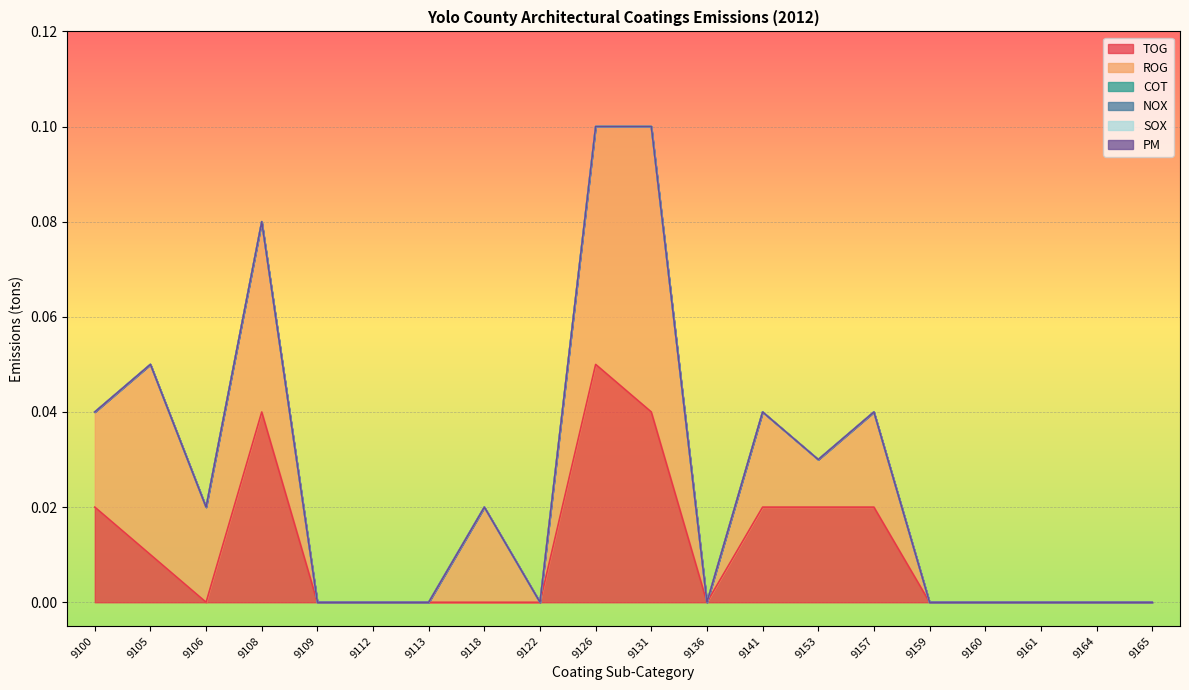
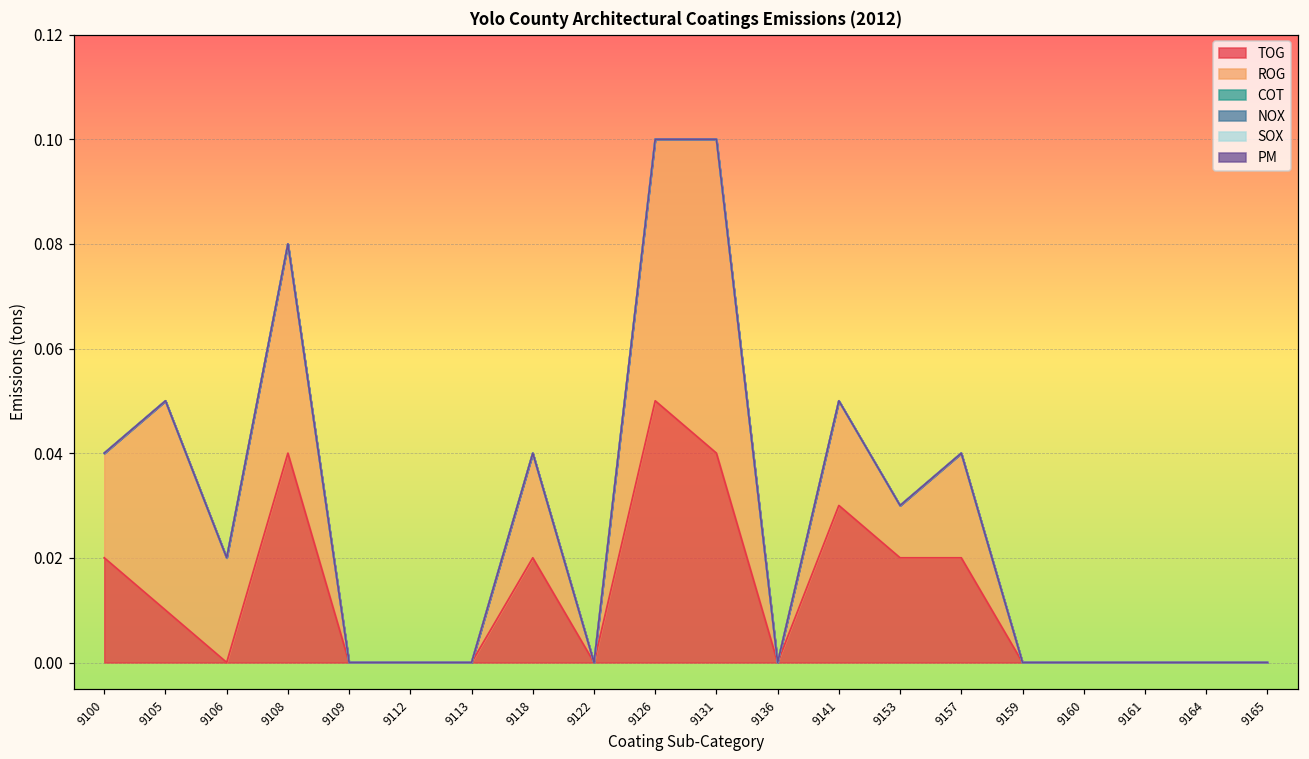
  {
    "TOG": {
      "9100": 0.02,
      "9105": 0.01,
      "9106": 0.00,
      "9108": 0.04,
-     "9118": 0.00,
+     "9118": 0.02,
      "9126": 0.05,
      "9131": 0.04,
-     "9141": 0.02,
+     "9141": 0.03,
      "9153": 0.02,
      "9157": 0.02
    }
  }
